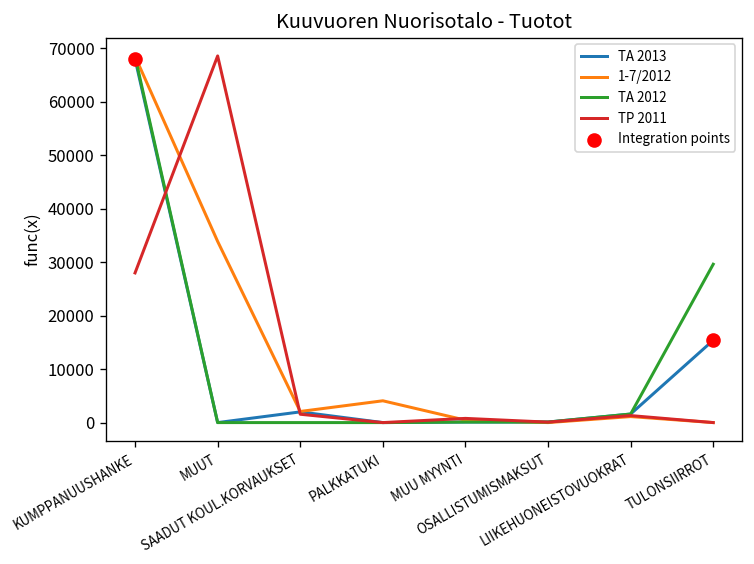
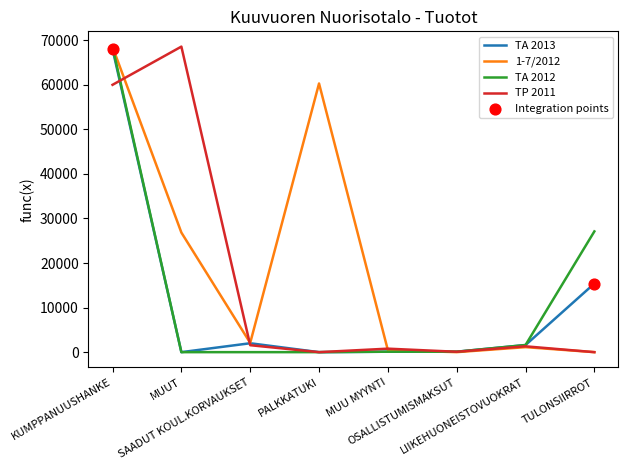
  {
    "1-7/2012": {
-     "MUUT": 34000,
-     "PALKKATUKI": 4000
+     "MUUT": 27000,
+     "PALKKATUKI": 60000
    },
    "TA 2012": {
      "SAADUT KOUL.KORVAUKSET": 0,
-     "TULONSIIRROT": 30000
+     "TULONSIIRROT": 27000
    },
    "TP 2011": {
-     "KUMPPANUUSHANKE": 28000,
+     "KUMPPANUUSHANKE": 60000,
      "MUUT": 69000
    }
  }
